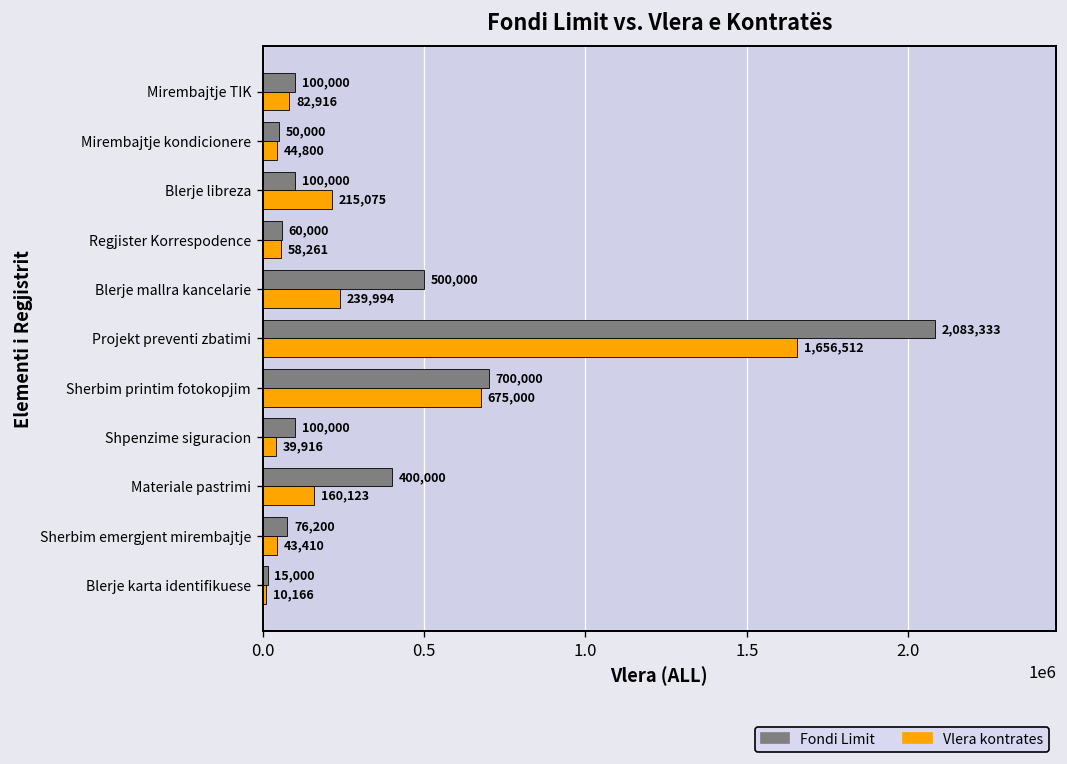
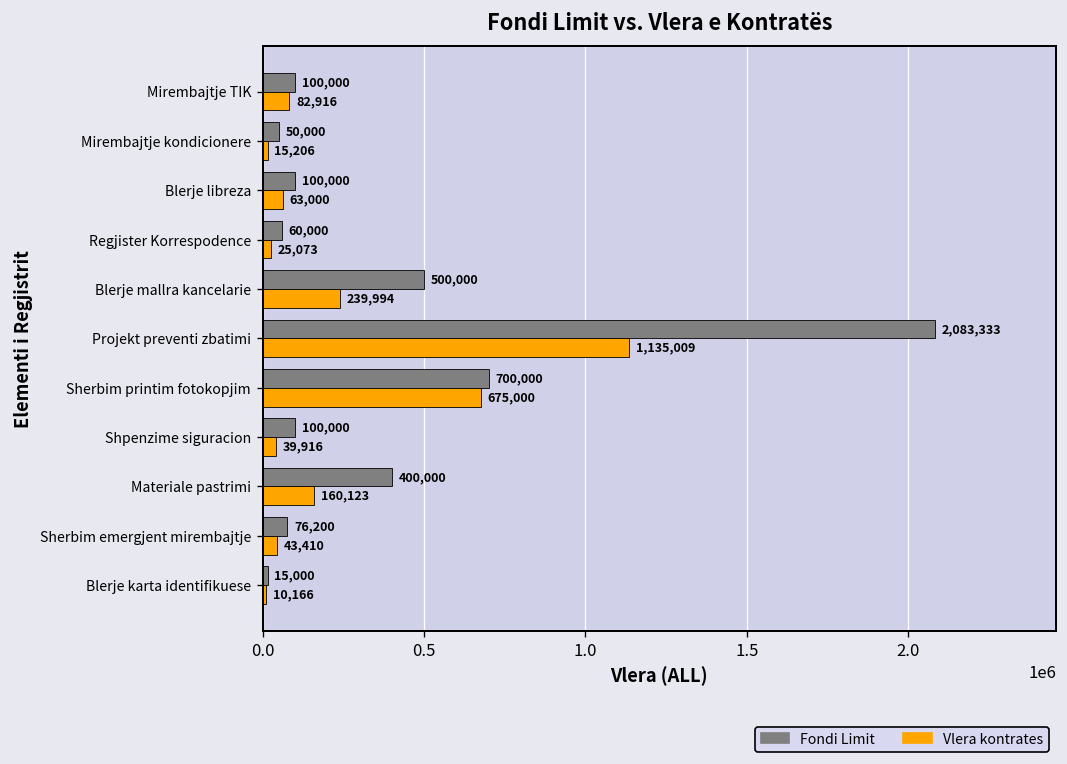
  {
    "Fondi Limit": {
      "Mirembajtje TIK": "100,000",
      "Mirembajtje kondicionere": "50,000",
      "Blerje libreza": "100,000",
      "Regjister Korrespodence": "60,000",
      "Blerje mallra kancelarie": "500,000",
      "Projekt preventi zbatimi": "2,083,333",
      "Sherbim printim fotokopjim": "700,000",
      "Shpenzime siguracion": "100,000",
      "Materiale pastrimi": "400,000",
      "Sherbim emergjent mirembajtje": "76,200",
      "Blerje karta identifikuese": "15,000"
    },
    "Vlera kontrates": {
      "Mirembajtje TIK": "82,916",
-     "Mirembajtje kondicionere": "44,800",
-     "Blerje libreza": "215,075",
-     "Regjister Korrespodence": "58,261",
+     "Mirembajtje kondicionere": "15,206",
+     "Blerje libreza": "63,000",
+     "Regjister Korrespodence": "25,073",
      "Blerje mallra kancelarie": "239,994",
-     "Projekt preventi zbatimi": "1,656,512",
+     "Projekt preventi zbatimi": "1,135,009",
      "Sherbim printim fotokopjim": "675,000",
      "Shpenzime siguracion": "39,916",
      "Materiale pastrimi": "160,123",
      "Sherbim emergjent mirembajtje": "43,410",
      "Blerje karta identifikuese": "10,166"
    }
  }
